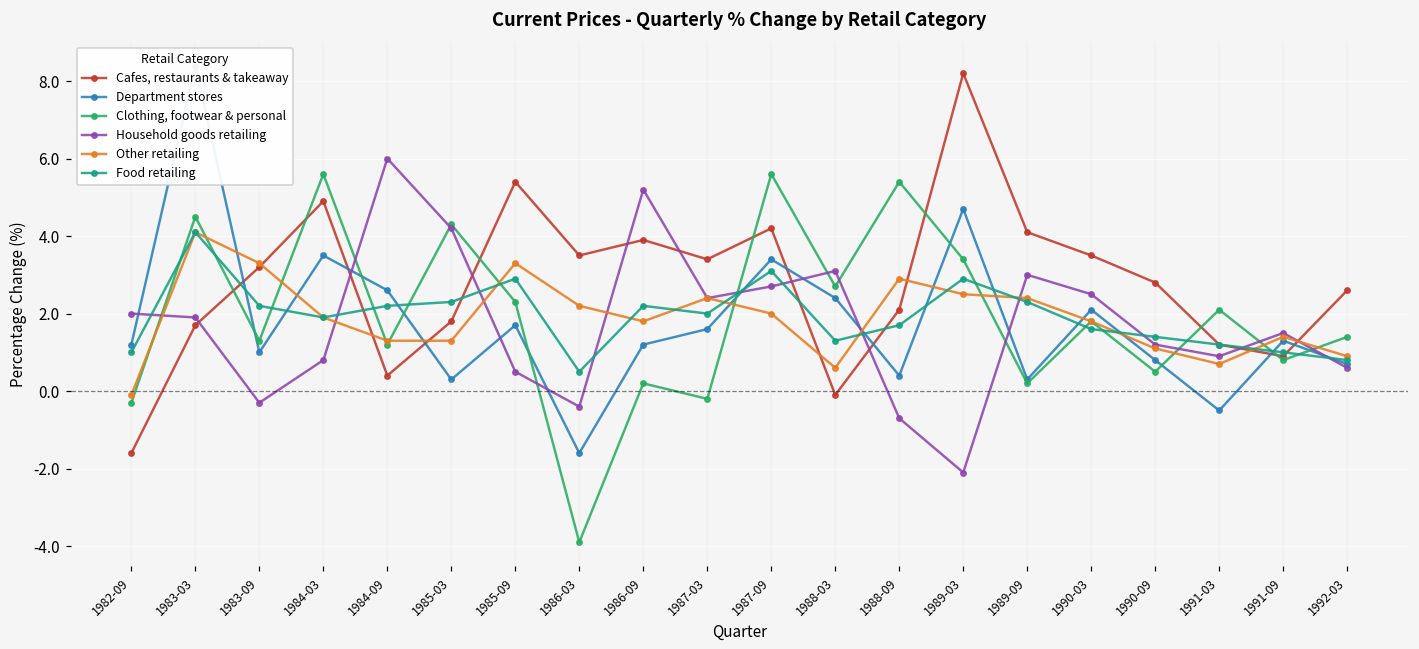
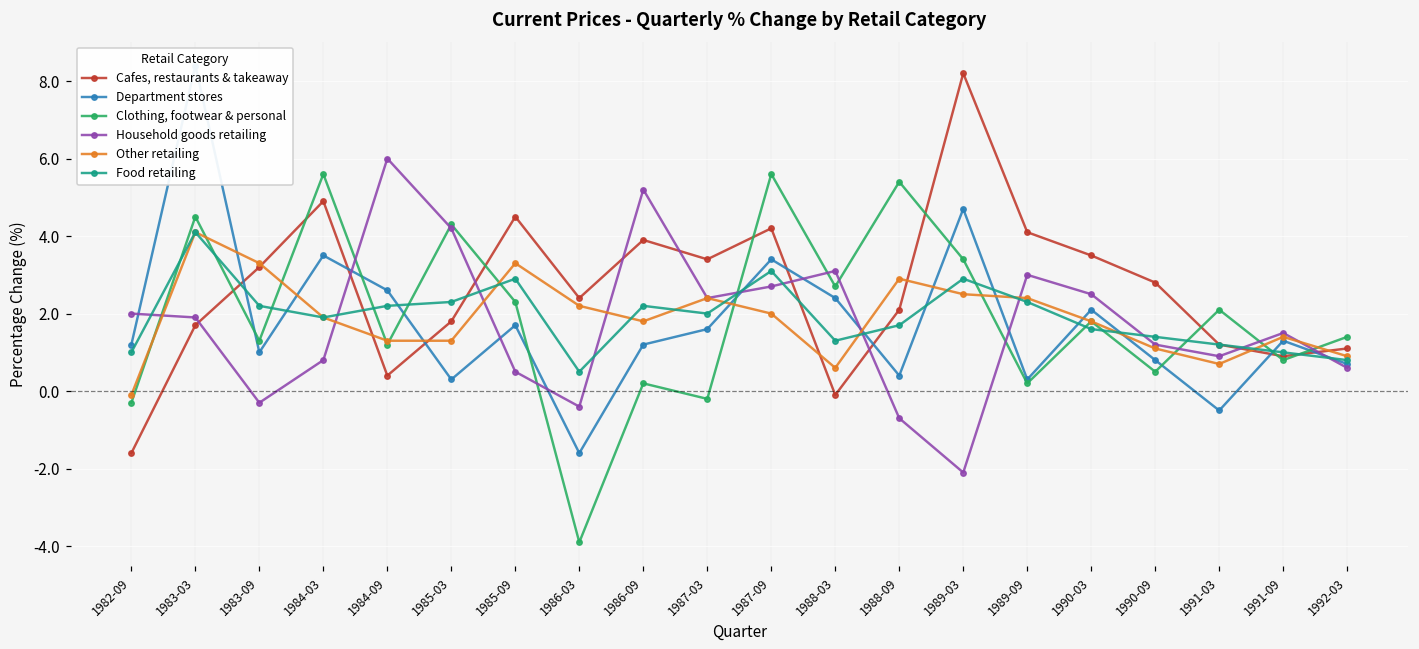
  {
    "Cafes, restaurants & takeaway": {
      "1982-09": -1.6,
      "1983-03": 1.7,
      "1983-09": 3.2,
      "1984-03": 4.9,
      "1984-09": 0.4,
      "1985-03": 1.8,
-     "1985-09": 5.4,
-     "1986-03": 3.5,
+     "1985-09": 4.5,
+     "1986-03": 2.4,
      "1986-09": 3.9,
      "1987-03": 3.4,
      "1987-09": 4.2,
      "1988-03": -0.1,
      "1988-09": 2.1,
      "1989-03": 8.2,
      "1989-09": 4.1,
      "1990-03": 3.5,
      "1990-09": 2.8,
      "1991-09": 0.9,
-     "1992-03": 2.6
+     "1992-03": 1.1
    },
    "Department stores": {
      "1982-09": 1.2,
      "1983-09": 1.0,
      "1984-03": 3.5,
      "1984-09": 2.6,
      "1985-03": 0.3,
      "1985-09": 1.7,
      "1986-03": -1.6,
      "1986-09": 1.2,
      "1987-03": 1.6,
      "1987-09": 3.4,
      "1988-03": 2.4,
      "1988-09": 0.4,
      "1989-03": 4.7,
      "1989-09": 0.3,
      "1990-03": 2.1,
      "1990-09": 0.8,
      "1991-03": -0.5,
      "1991-09": 1.3,
      "1992-03": 0.7
    },
    "Household goods retailing": {
      "1982-09": 2.0,
      "1983-03": 1.9,
      "1983-09": -0.3,
      "1984-03": 0.8,
      "1984-09": 6.0,
      "1985-03": 4.2,
      "1985-09": 0.5,
      "1986-03": -0.4,
      "1986-09": 5.2,
      "1987-09": 2.7,
      "1988-03": 3.1,
      "1988-09": -0.7,
      "1989-03": -2.1,
      "1989-09": 3.0,
      "1990-03": 2.5,
      "1990-09": 1.2,
      "1991-03": 0.9,
      "1991-09": 1.5,
      "1992-03": 0.6
    },
    "Other retailing": {
      "1982-09": -0.1,
      "1983-09": 3.3,
      "1984-09": 1.3,
      "1985-03": 1.3,
      "1985-09": 3.3,
      "1986-03": 2.2,
      "1986-09": 1.8,
      "1987-09": 2.0,
      "1988-03": 0.6,
      "1988-09": 2.9,
      "1989-03": 2.5,
      "1989-09": 2.4,
      "1990-09": 1.1,
      "1991-03": 0.7,
      "1991-09": 1.4,
      "1992-03": 0.9
    }
  }
